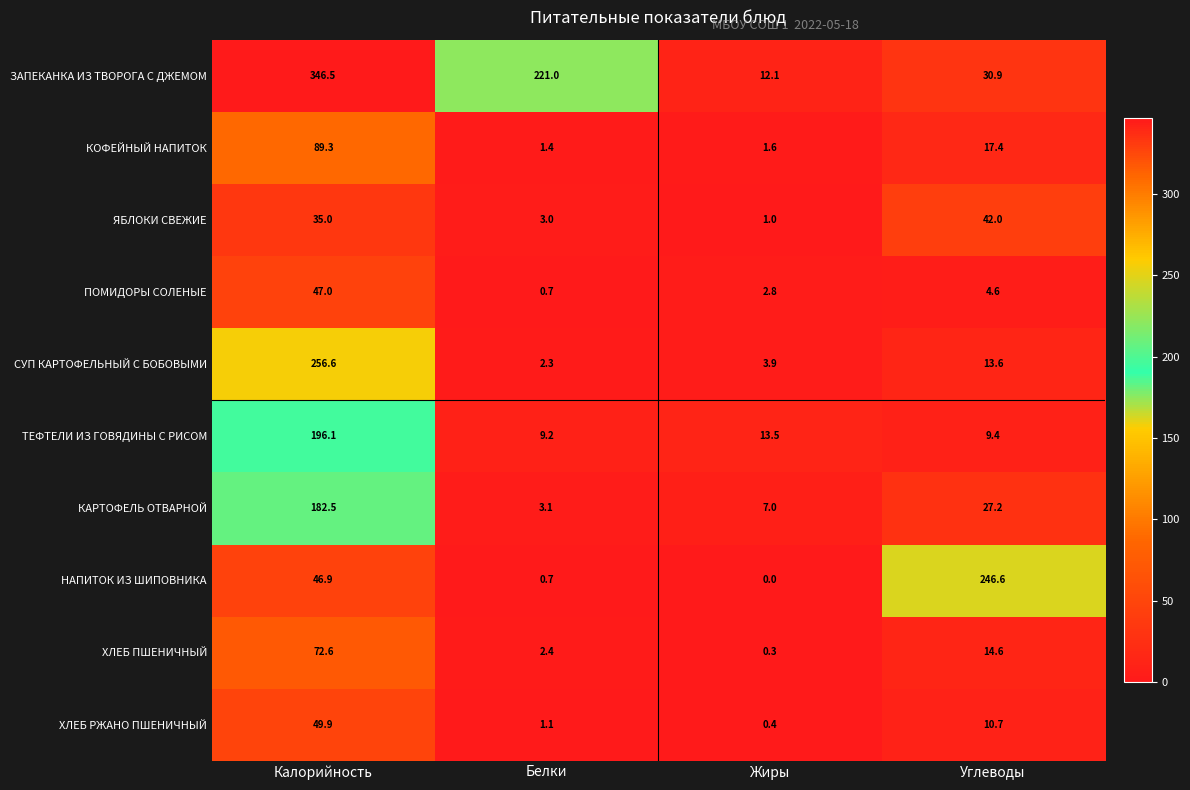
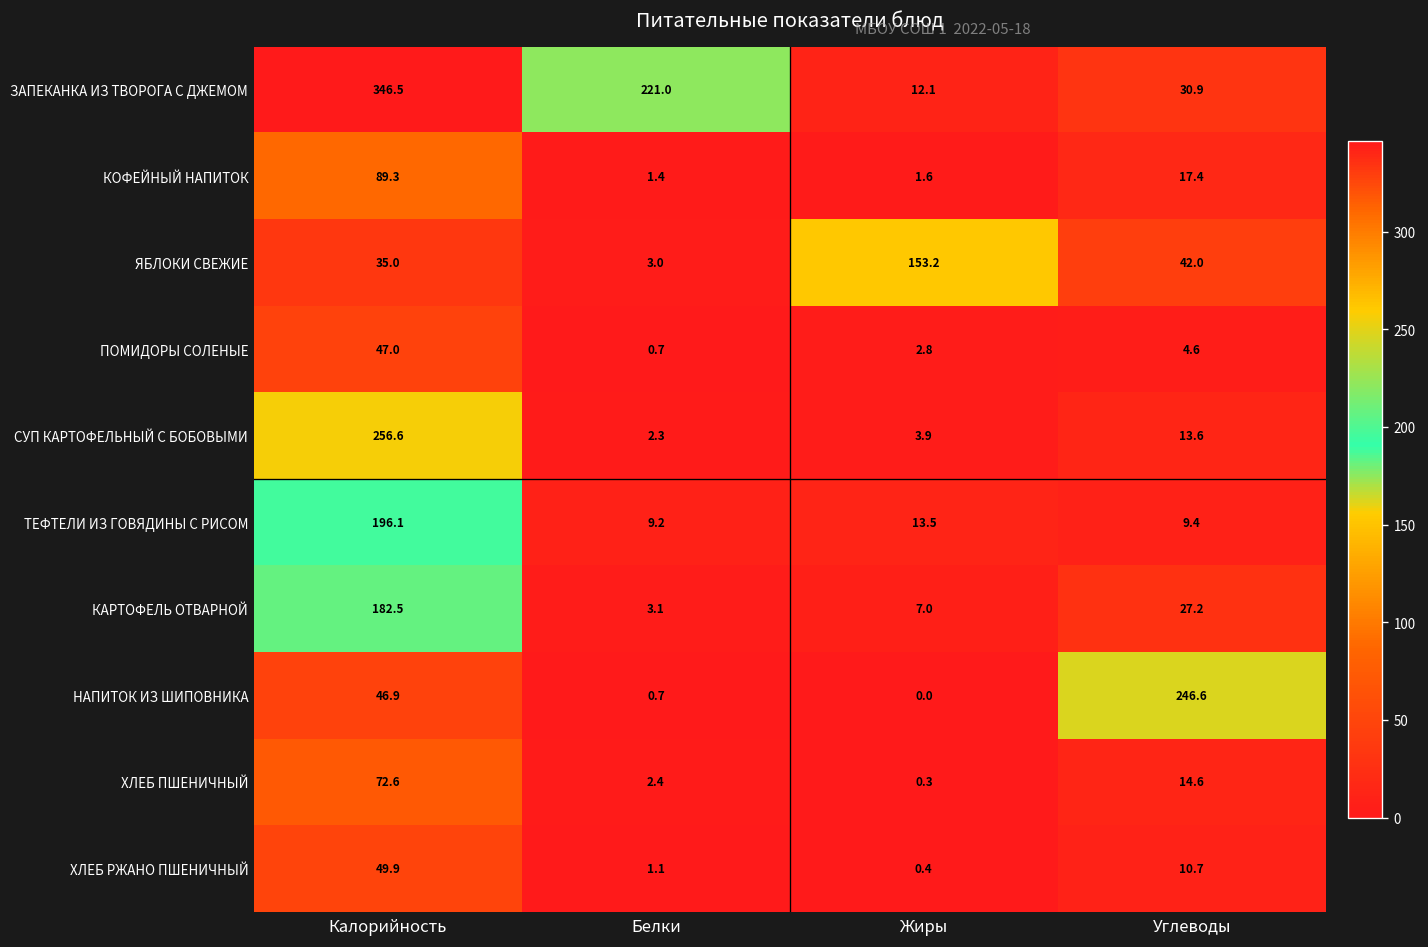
  {
    "ЗАПЕКАНКА ИЗ ТВОРОГА С ДЖЕМОМ": {
      "Калорийность": 346.5,
      "Белки": 221.0,
      "Жиры": 12.1,
      "Углеводы": 30.9
    },
    "КОФЕЙНЫЙ НАПИТОК": {
      "Калорийность": 89.3,
      "Белки": 1.4,
      "Жиры": 1.6,
      "Углеводы": 17.4
    },
    "ЯБЛОКИ СВЕЖИЕ": {
      "Калорийность": 35.0,
      "Белки": 3.0,
-     "Жиры": 1.0,
+     "Жиры": 153.2,
      "Углеводы": 42.0
    },
    "ПОМИДОРЫ СОЛЕНЫЕ": {
      "Калорийность": 47.0,
      "Белки": 0.7,
      "Жиры": 2.8,
      "Углеводы": 4.6
    },
    "СУП КАРТОФЕЛЬНЫЙ С БОБОВЫМИ": {
      "Калорийность": 256.6,
      "Белки": 2.3,
      "Жиры": 3.9,
      "Углеводы": 13.6
    },
    "ТЕФТЕЛИ ИЗ ГОВЯДИНЫ С РИСОМ": {
      "Калорийность": 196.1,
      "Белки": 9.2,
      "Жиры": 13.5,
      "Углеводы": 9.4
    },
    "КАРТОФЕЛЬ ОТВАРНОЙ": {
      "Калорийность": 182.5,
      "Белки": 3.1,
      "Жиры": 7.0,
      "Углеводы": 27.2
    },
    "НАПИТОК ИЗ ШИПОВНИКА": {
      "Калорийность": 46.9,
      "Белки": 0.7,
      "Жиры": 0.0,
      "Углеводы": 246.6
    },
    "ХЛЕБ ПШЕНИЧНЫЙ": {
      "Калорийность": 72.6,
      "Белки": 2.4,
      "Жиры": 0.3,
      "Углеводы": 14.6
    },
    "ХЛЕБ РЖАНО ПШЕНИЧНЫЙ": {
      "Калорийность": 49.9,
      "Белки": 1.1,
      "Жиры": 0.4,
      "Углеводы": 10.7
    }
  }
